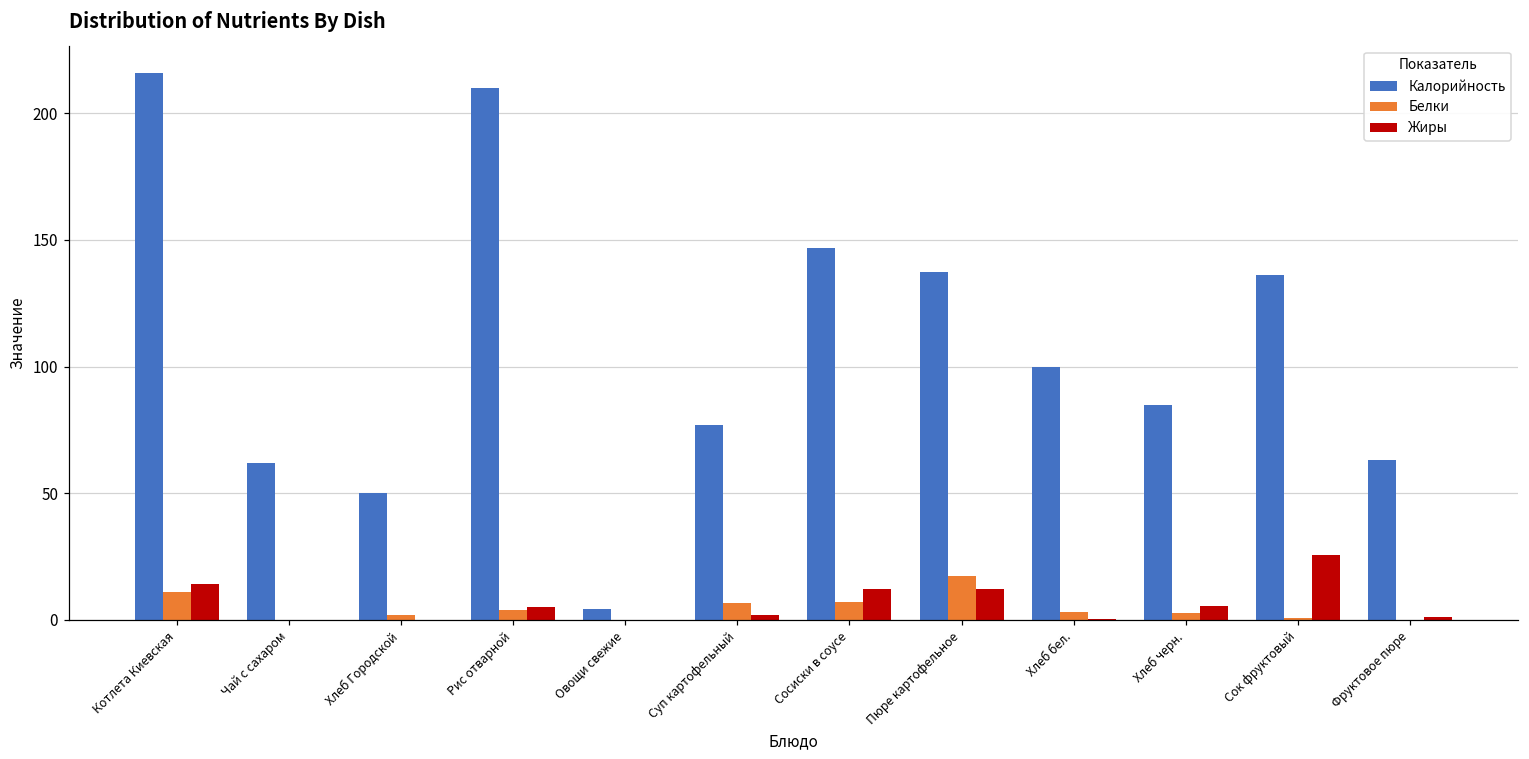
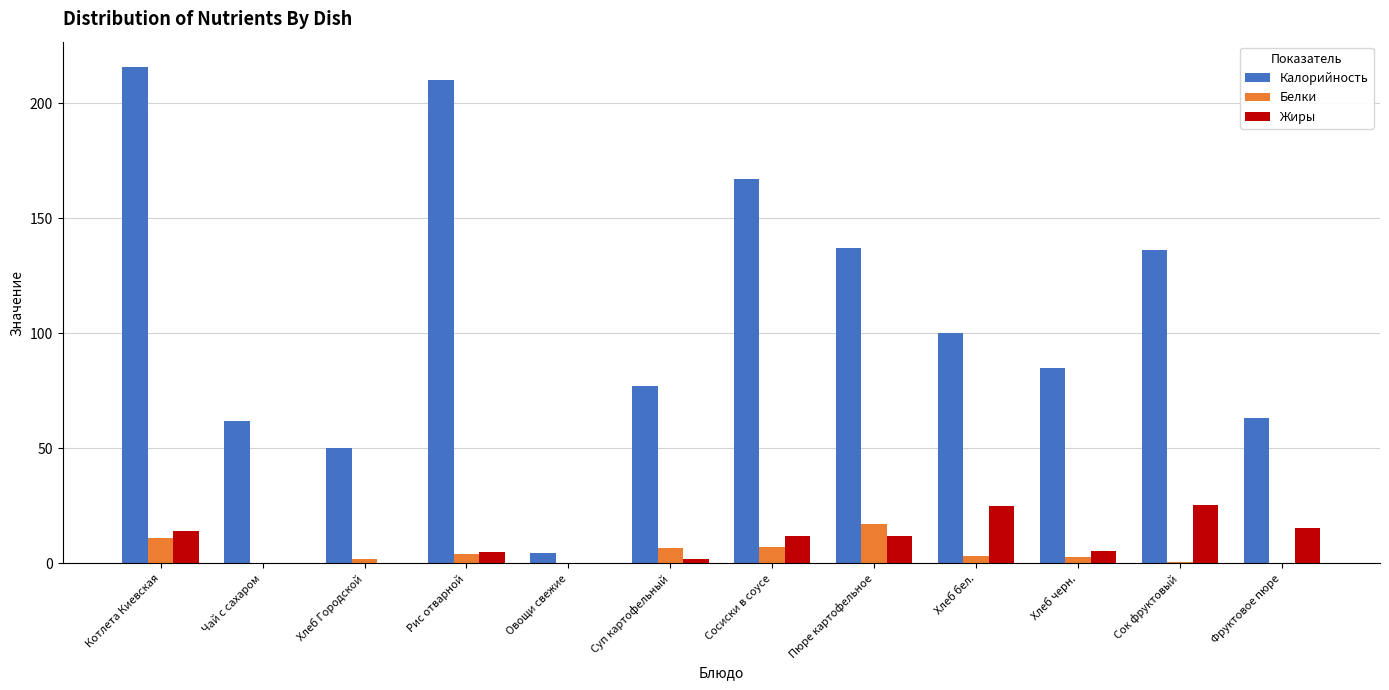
  {
    "Калорийность": {
      "Котлета Киевская": 216,
      "Чай с сахаром": 62,
      "Хлеб Городской": 50,
      "Рис отварной": 210,
      "Овощи свежие": 4,
      "Суп картофельный": 77,
-     "Сосиски в соусе": 147,
+     "Сосиски в соусе": 167,
      "Пюре картофельное": 137,
      "Хлеб бел.": 100,
      "Хлеб черн.": 85,
      "Сок фруктовый": 136,
      "Фруктовое пюре": 63
    },
    "Белки": {
      "Котлета Киевская": 11,
      "Хлеб Городской": 2,
      "Рис отварной": 4,
      "Суп картофельный": 7,
      "Сосиски в соусе": 7,
      "Пюре картофельное": 17,
      "Хлеб бел.": 3,
      "Хлеб черн.": 3,
      "Фруктовое пюре": 0
    },
    "Жиры": {
      "Котлета Киевская": 14,
      "Хлеб Городской": 0,
      "Рис отварной": 5,
      "Овощи свежие": 0,
      "Суп картофельный": 2,
      "Сосиски в соусе": 12,
      "Пюре картофельное": 12,
-     "Хлеб бел.": 0,
+     "Хлеб бел.": 25,
      "Хлеб черн.": 5,
      "Сок фруктовый": 26,
-     "Фруктовое пюре": 1
+     "Фруктовое пюре": 15
    }
  }
